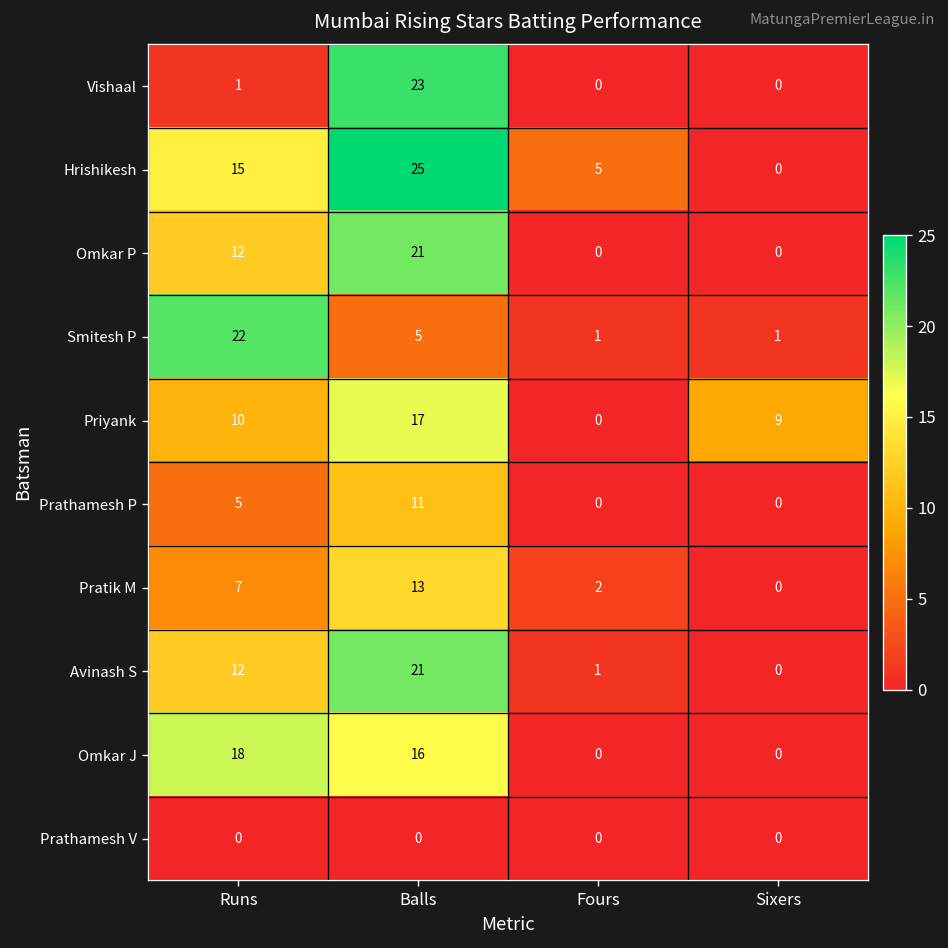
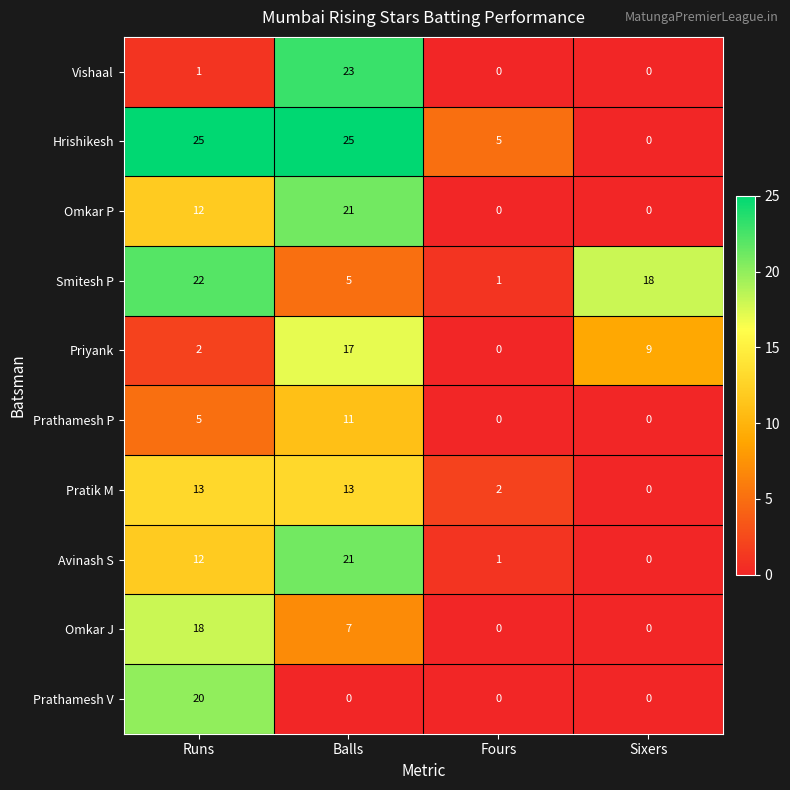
  {
    "Vishaal": {
      "Runs": 1,
      "Balls": 23,
      "Fours": 0,
      "Sixers": 0
    },
    "Hrishikesh": {
-     "Runs": 15,
+     "Runs": 25,
      "Balls": 25,
      "Fours": 5,
      "Sixers": 0
    },
    "Omkar P": {
      "Runs": 12,
      "Balls": 21,
      "Fours": 0,
      "Sixers": 0
    },
    "Smitesh P": {
      "Runs": 22,
      "Balls": 5,
      "Fours": 1,
-     "Sixers": 1
+     "Sixers": 18
    },
    "Priyank": {
-     "Runs": 10,
+     "Runs": 2,
      "Balls": 17,
      "Fours": 0,
      "Sixers": 9
    },
    "Prathamesh P": {
      "Runs": 5,
      "Balls": 11,
      "Fours": 0,
      "Sixers": 0
    },
    "Pratik M": {
-     "Runs": 7,
+     "Runs": 13,
      "Balls": 13,
      "Fours": 2,
      "Sixers": 0
    },
    "Avinash S": {
      "Runs": 12,
      "Balls": 21,
      "Fours": 1,
      "Sixers": 0
    },
    "Omkar J": {
      "Runs": 18,
-     "Balls": 16,
+     "Balls": 7,
      "Fours": 0,
      "Sixers": 0
    },
    "Prathamesh V": {
-     "Runs": 0,
+     "Runs": 20,
      "Balls": 0,
      "Fours": 0,
      "Sixers": 0
    }
  }
